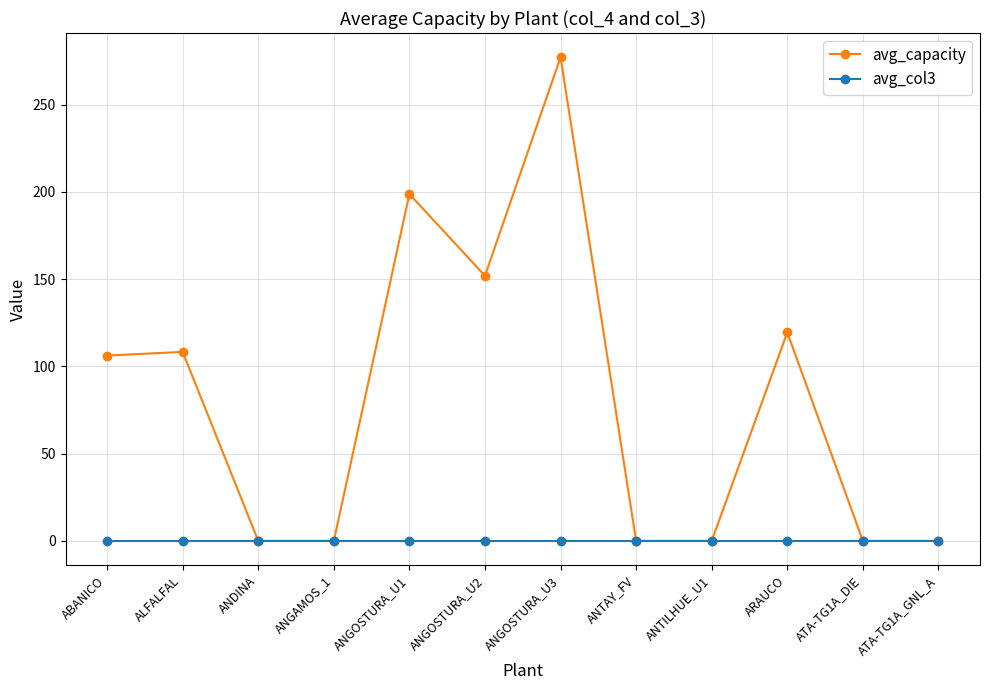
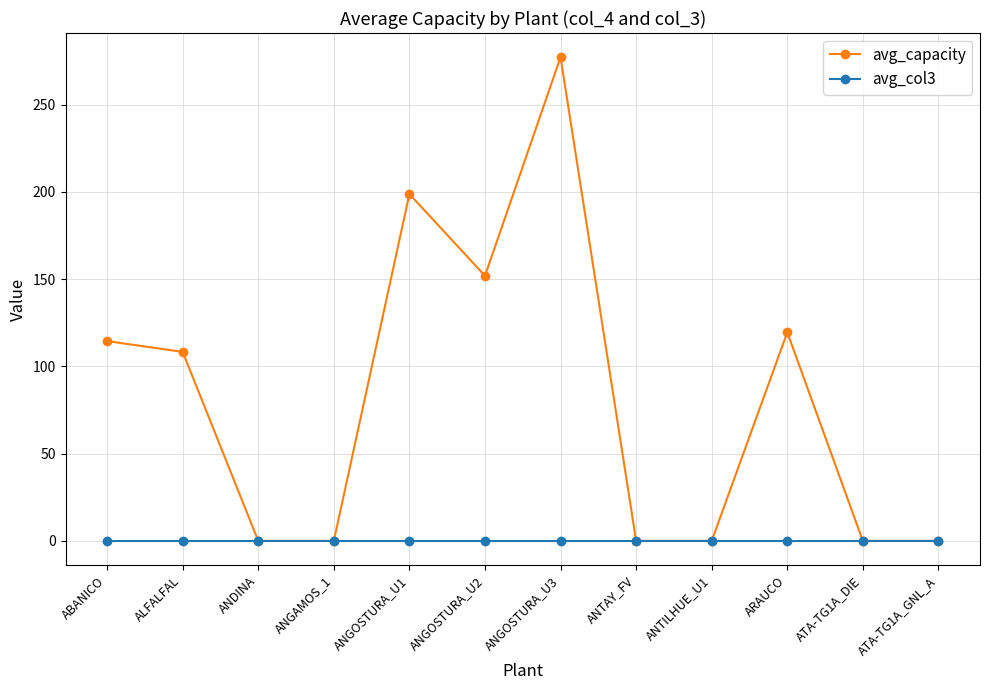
  {
    "avg_capacity": {
-     "ABANICO": 106,
+     "ABANICO": 115,
      "ALFALFAL": 108,
      "ANGOSTURA_U1": 199,
      "ANGOSTURA_U2": 152,
      "ANGOSTURA_U3": 277,
      "ARAUCO": 119
    },
    "avg_col3": {
      "ABANICO": 0,
      "ALFALFAL": 0,
      "ANGOSTURA_U1": 0,
      "ANGOSTURA_U2": 0,
      "ANGOSTURA_U3": 0,
      "ARAUCO": 0
    }
  }
